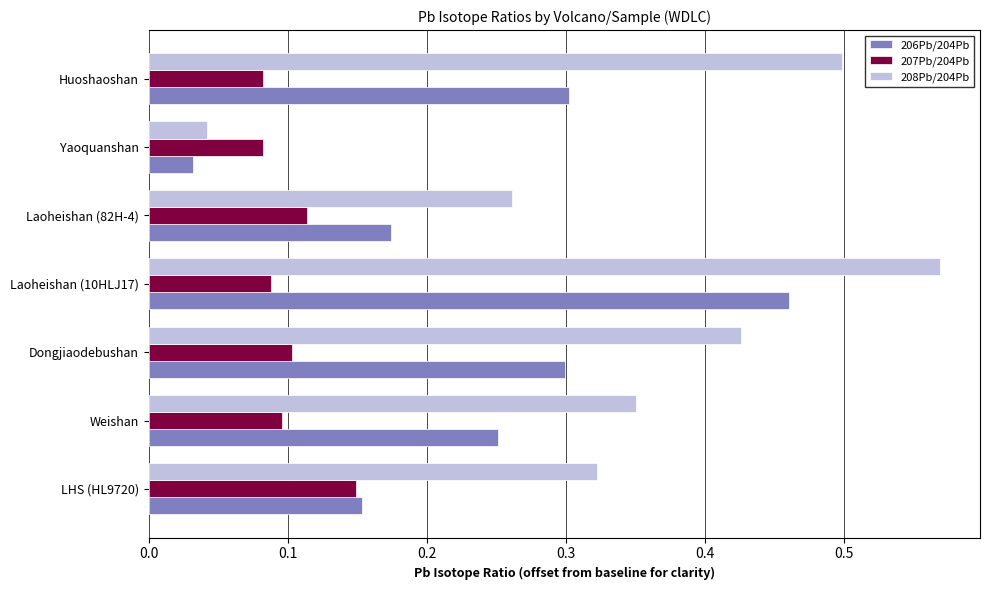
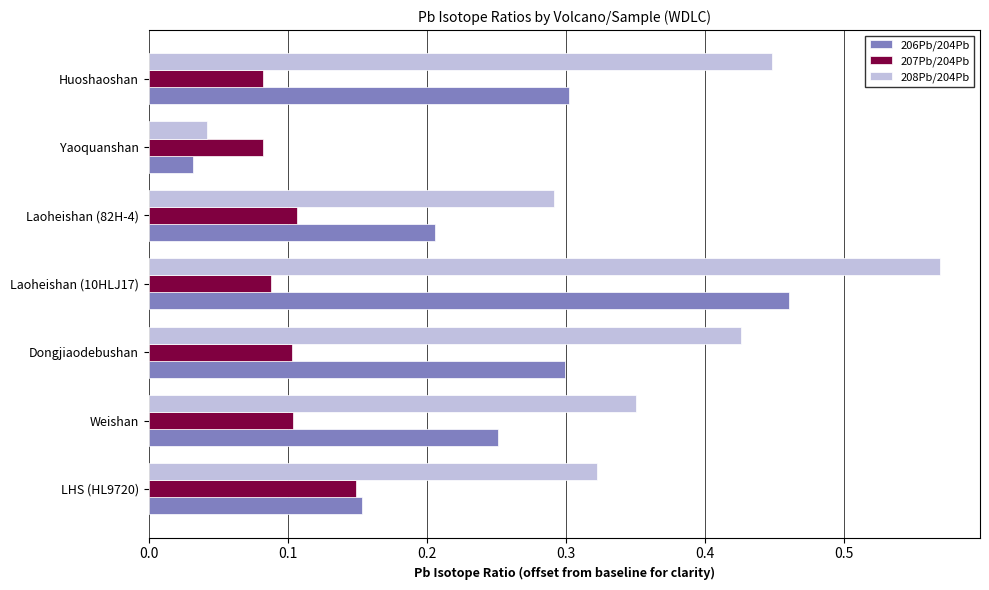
  {
    "206Pb/204Pb": {
      "Huoshaoshan": 0.302,
      "Yaoquanshan": 0.032,
-     "Laoheishan (82H-4)": 0.174,
+     "Laoheishan (82H-4)": 0.206,
      "Laoheishan (10HLJ17)": 0.460,
      "Dongjiaodebushan": 0.299,
      "Weishan": 0.251,
      "LHS (HL9720)": 0.153
    },
    "207Pb/204Pb": {
      "Huoshaoshan": 0.082,
      "Yaoquanshan": 0.082,
-     "Laoheishan (82H-4)": 0.114,
+     "Laoheishan (82H-4)": 0.107,
      "Laoheishan (10HLJ17)": 0.088,
      "Dongjiaodebushan": 0.103,
-     "Weishan": 0.096,
+     "Weishan": 0.104,
      "LHS (HL9720)": 0.149
    },
    "208Pb/204Pb": {
-     "Huoshaoshan": 0.498,
+     "Huoshaoshan": 0.448,
      "Yaoquanshan": 0.042,
-     "Laoheishan (82H-4)": 0.261,
+     "Laoheishan (82H-4)": 0.291,
      "Laoheishan (10HLJ17)": 0.569,
      "Dongjiaodebushan": 0.426,
      "Weishan": 0.350,
      "LHS (HL9720)": 0.322
    }
  }
